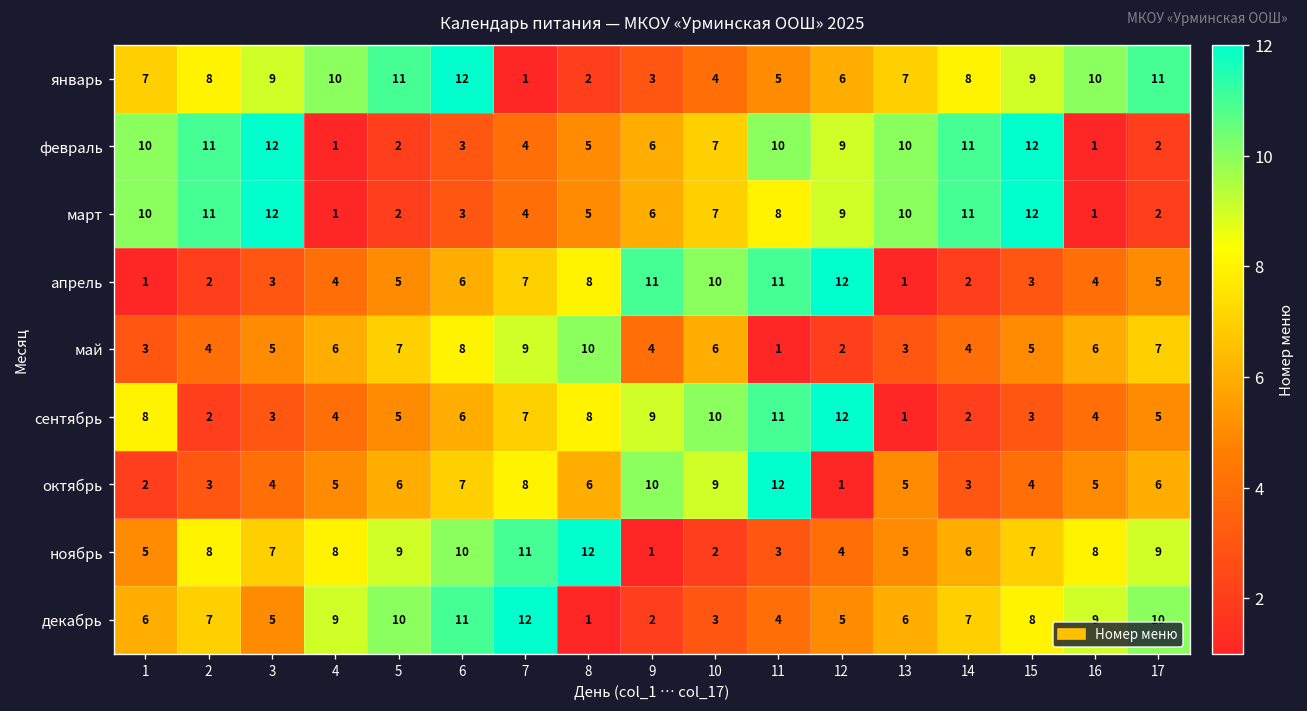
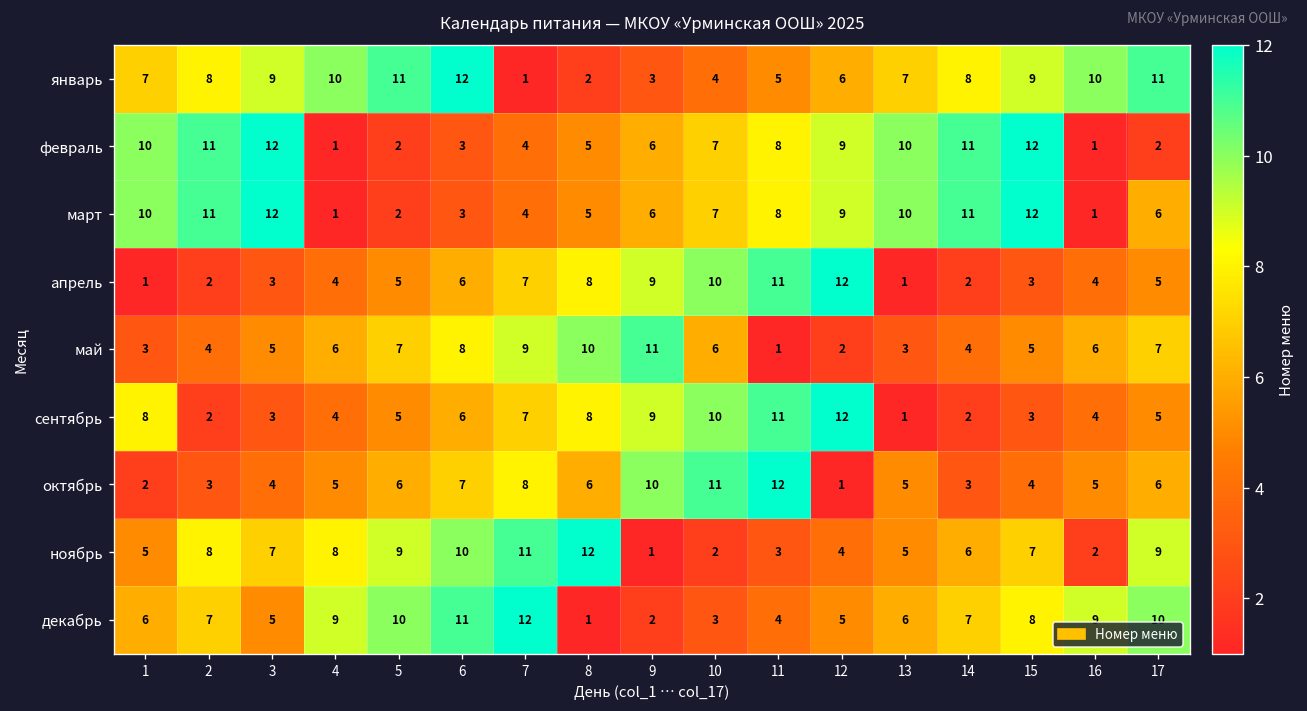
  {
    "январь": {
      "1": 7,
      "2": 8,
      "3": 9,
      "4": 10,
      "5": 11,
      "6": 12,
      "7": 1,
      "8": 2,
      "9": 3,
      "10": 4,
      "11": 5,
      "12": 6,
      "13": 7,
      "14": 8,
      "15": 9,
      "16": 10,
      "17": 11
    },
    "февраль": {
      "1": 10,
      "2": 11,
      "3": 12,
      "4": 1,
      "5": 2,
      "6": 3,
      "7": 4,
      "8": 5,
      "9": 6,
      "10": 7,
-     "11": 10,
+     "11": 8,
      "12": 9,
      "13": 10,
      "14": 11,
      "15": 12,
      "16": 1,
      "17": 2
    },
    "март": {
      "1": 10,
      "2": 11,
      "3": 12,
      "4": 1,
      "5": 2,
      "6": 3,
      "7": 4,
      "8": 5,
      "9": 6,
      "10": 7,
      "11": 8,
      "12": 9,
      "13": 10,
      "14": 11,
      "15": 12,
      "16": 1,
-     "17": 2
+     "17": 6
    },
    "апрель": {
      "1": 1,
      "2": 2,
      "3": 3,
      "4": 4,
      "5": 5,
      "6": 6,
      "7": 7,
      "8": 8,
-     "9": 11,
+     "9": 9,
      "10": 10,
      "11": 11,
      "12": 12,
      "13": 1,
      "14": 2,
      "15": 3,
      "16": 4,
      "17": 5
    },
    "май": {
      "1": 3,
      "2": 4,
      "3": 5,
      "4": 6,
      "5": 7,
      "6": 8,
      "7": 9,
      "8": 10,
-     "9": 4,
+     "9": 11,
      "10": 6,
      "11": 1,
      "12": 2,
      "13": 3,
      "14": 4,
      "15": 5,
      "16": 6,
      "17": 7
    },
    "сентябрь": {
      "1": 8,
      "2": 2,
      "3": 3,
      "4": 4,
      "5": 5,
      "6": 6,
      "7": 7,
      "8": 8,
      "9": 9,
      "10": 10,
      "11": 11,
      "12": 12,
      "13": 1,
      "14": 2,
      "15": 3,
      "16": 4,
      "17": 5
    },
    "октябрь": {
      "1": 2,
      "2": 3,
      "3": 4,
      "4": 5,
      "5": 6,
      "6": 7,
      "7": 8,
      "8": 6,
      "9": 10,
-     "10": 9,
+     "10": 11,
      "11": 12,
      "12": 1,
      "13": 5,
      "14": 3,
      "15": 4,
      "16": 5,
      "17": 6
    },
    "ноябрь": {
      "1": 5,
      "2": 8,
      "3": 7,
      "4": 8,
      "5": 9,
      "6": 10,
      "7": 11,
      "8": 12,
      "9": 1,
      "10": 2,
      "11": 3,
      "12": 4,
      "13": 5,
      "14": 6,
      "15": 7,
-     "16": 8,
+     "16": 2,
      "17": 9
    },
    "декабрь": {
      "1": 6,
      "2": 7,
      "3": 5,
      "4": 9,
      "5": 10,
      "6": 11,
      "7": 12,
      "8": 1,
      "9": 2,
      "10": 3,
      "11": 4,
      "12": 5,
      "13": 6,
      "14": 7,
      "15": 8
    }
  }
